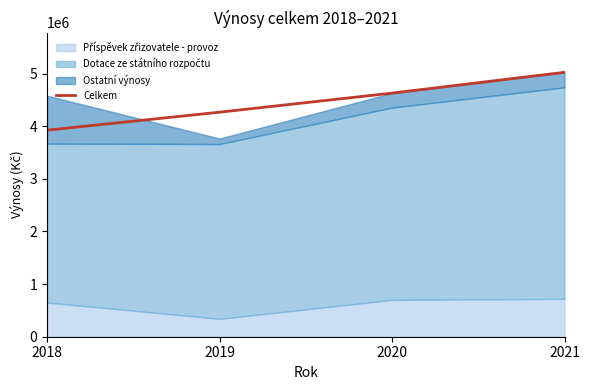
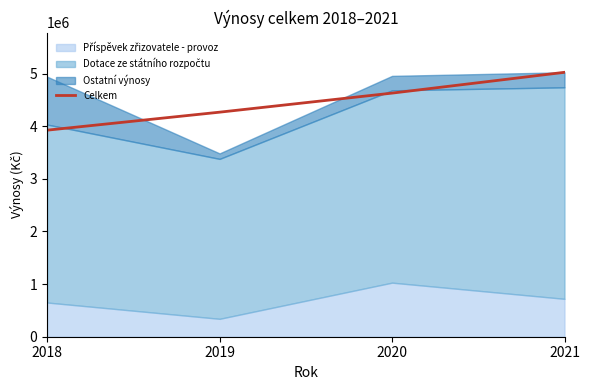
  {
    "Celkem": {
      "2018": 3900000,
      "2019": 4300000
    },
    "Příspěvek zřizovatele - provoz": {
      "2018": 700000,
      "2019": 300000,
-     "2020": 700000,
+     "2020": 1000000,
      "2021": 700000
    },
    "Dotace ze státního rozpočtu": {
-     "2018": 3000000,
-     "2019": 3300000,
+     "2018": 3400000,
+     "2019": 3000000,
      "2020": 3700000,
      "2021": 4000000
    },
    "Ostatní výnosy": {
      "2018": 900000,
      "2019": 100000
    }
  }
